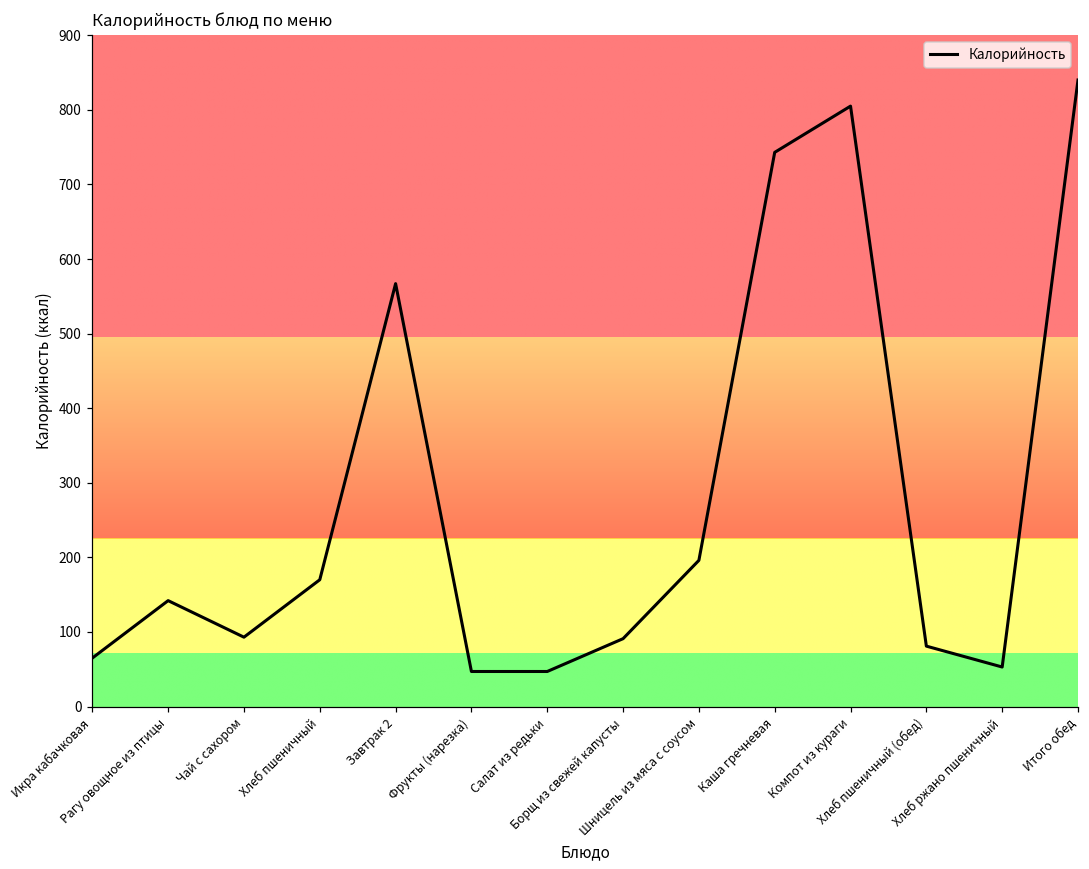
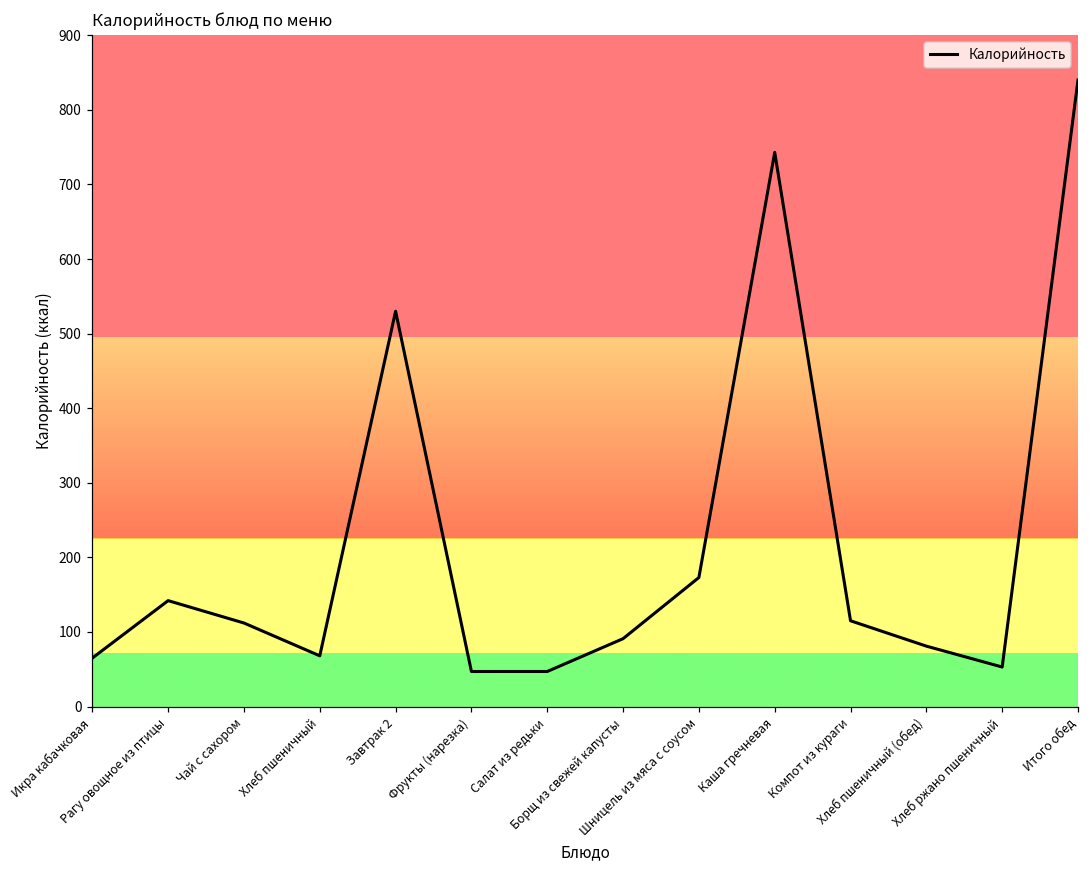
  {
    "Икра кабачковая": 70,
    "Рагу овощное из птицы": 140,
-   "Чай с сахором": 90,
-   "Хлеб пшеничный": 170,
-   "Завтрак 2": 570,
+   "Чай с сахором": 110,
+   "Хлеб пшеничный": 70,
+   "Завтрак 2": 530,
    "Фрукты (нарезка)": 50,
    "Салат из редьки": 50,
    "Борщ из свежей капусты": 90,
-   "Шницель из мяса с соусом": 200,
+   "Шницель из мяса с соусом": 170,
    "Каша гречневая": 740,
-   "Компот из кураги": 810,
+   "Компот из кураги": 120,
    "Хлеб пшеничный (обед)": 80,
    "Хлеб ржано пшеничный": 50,
    "Итого обед": 840
  }
